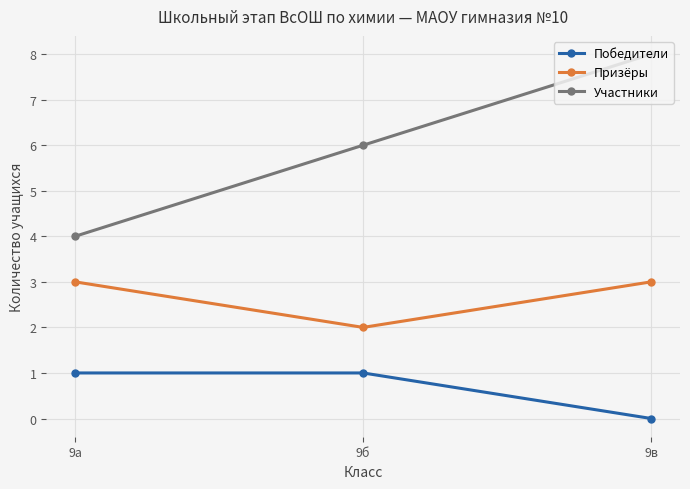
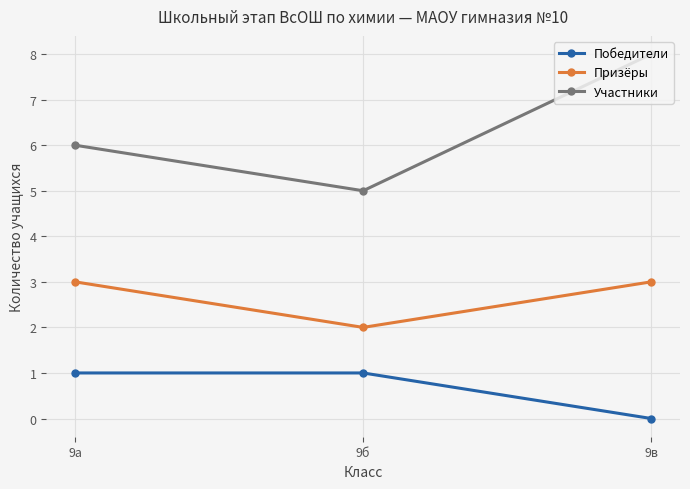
  {
    "Победители": {
      "9а": 1,
      "9б": 1,
      "9в": 0
    },
    "Призёры": {
      "9а": 3,
      "9б": 2,
      "9в": 3
    },
    "Участники": {
-     "9а": 4,
-     "9б": 6
+     "9а": 6,
+     "9б": 5
    }
  }
